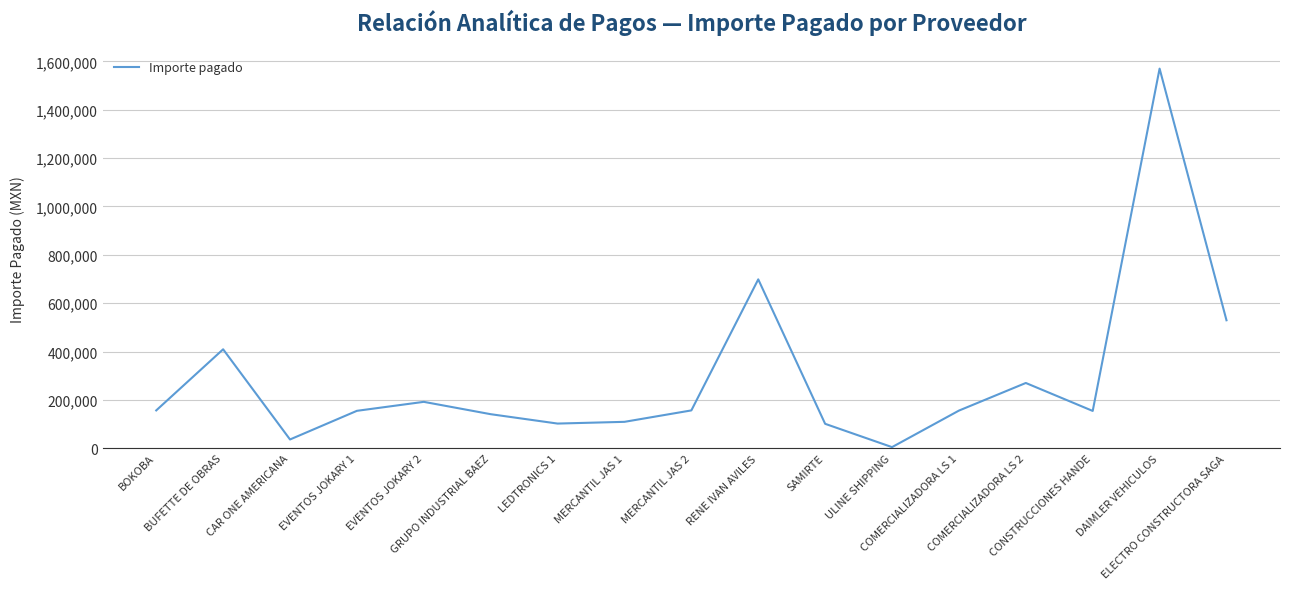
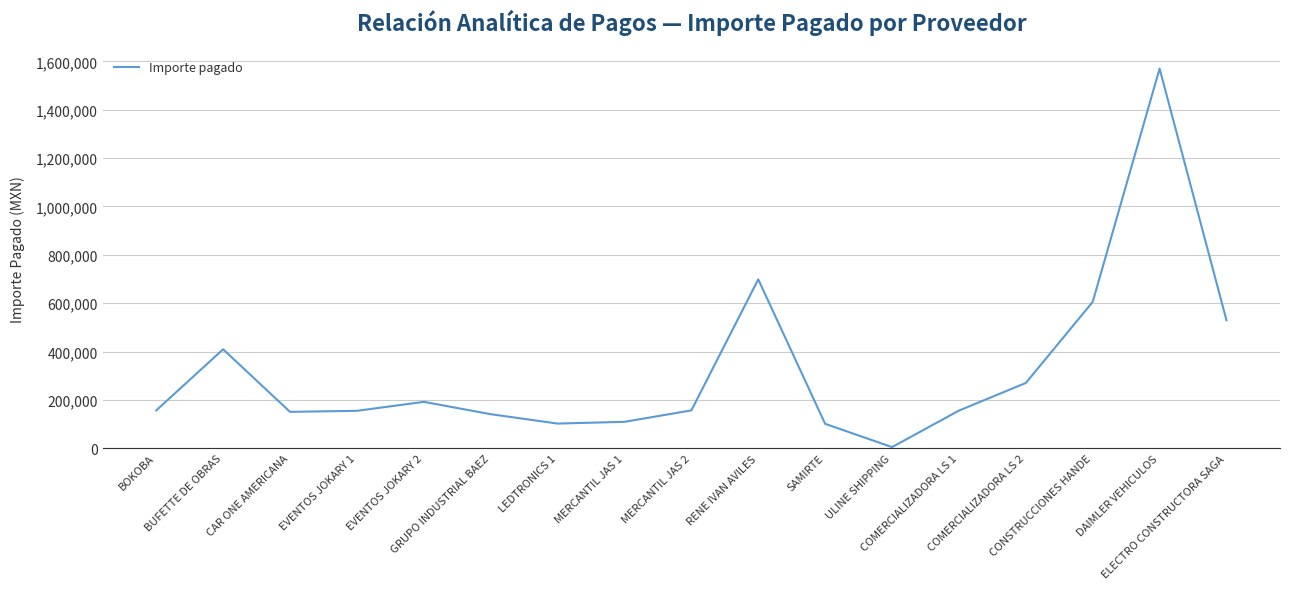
  {
    "BOKOBA": "160,000",
    "BUFETTE DE OBRAS": "410,000",
-   "CAR ONE AMERICANA": "40,000",
+   "CAR ONE AMERICANA": "150,000",
    "EVENTOS JOKARY 1": "150,000",
    "EVENTOS JOKARY 2": "190,000",
    "GRUPO INDUSTRIAL BAEZ": "140,000",
    "LEDTRONICS 1": "100,000",
    "MERCANTIL JAS 1": "110,000",
    "MERCANTIL JAS 2": "160,000",
    "RENE IVAN AVILES": "700,000",
    "SAMIRTE": "100,000",
    "ULINE SHIPPING": "0",
    "COMERCIALIZADORA LS 1": "160,000",
    "COMERCIALIZADORA LS 2": "270,000",
-   "CONSTRUCCIONES HANDE": "150,000",
+   "CONSTRUCCIONES HANDE": "610,000",
    "DAIMLER VEHICULOS": "1,570,000",
    "ELECTRO CONSTRUCTORA SAGA": "530,000"
  }
